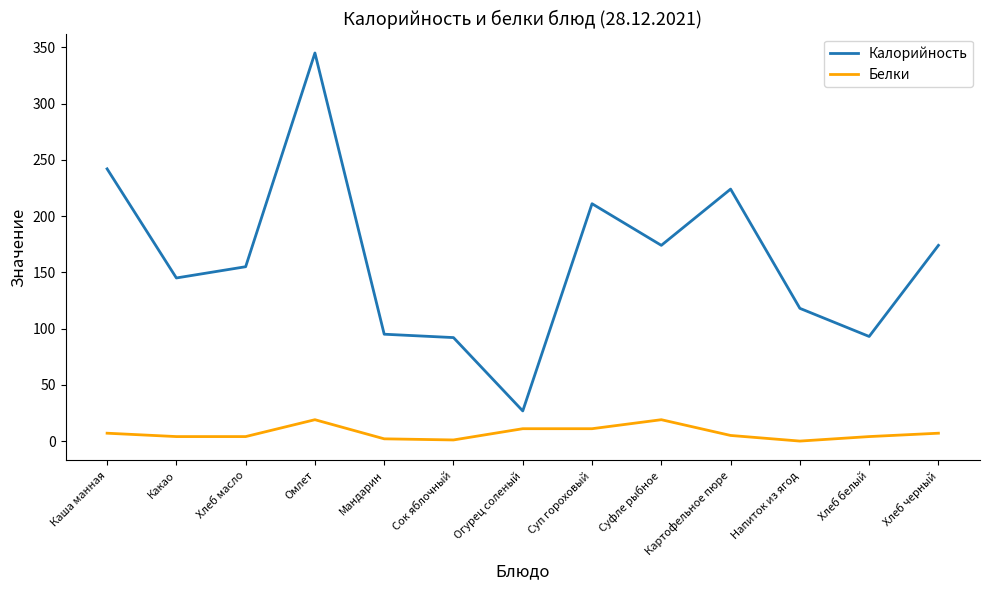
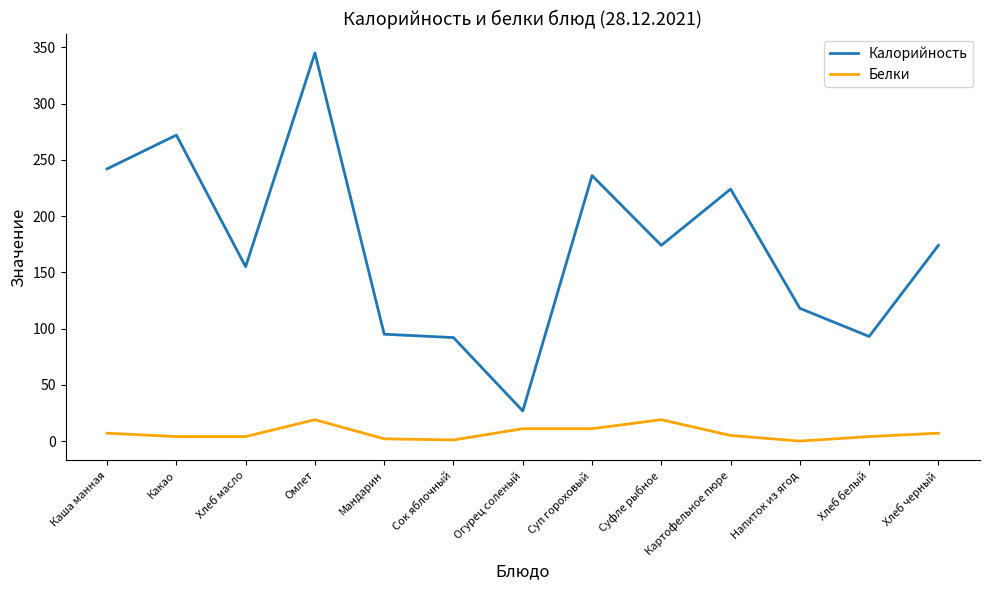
  {
    "Калорийность": {
      "Каша манная": 242,
-     "Какао": 145,
+     "Какао": 272,
      "Хлеб масло": 155,
      "Омлет": 345,
      "Мандарин": 95,
      "Сок яблочный": 92,
      "Огурец соленый": 27,
-     "Суп гороховый": 211,
+     "Суп гороховый": 236,
      "Суфле рыбное": 174,
      "Картофельное пюре": 224,
      "Напиток из ягод": 118,
      "Хлеб белый": 93,
      "Хлеб черный": 174
    },
    "Белки": {
      "Каша манная": 7,
      "Какао": 4,
      "Хлеб масло": 4,
      "Омлет": 19,
      "Мандарин": 2,
      "Сок яблочный": 1,
      "Огурец соленый": 11,
      "Суп гороховый": 11,
      "Суфле рыбное": 19,
      "Картофельное пюре": 5,
      "Напиток из ягод": 0,
      "Хлеб белый": 4,
      "Хлеб черный": 7
    }
  }
